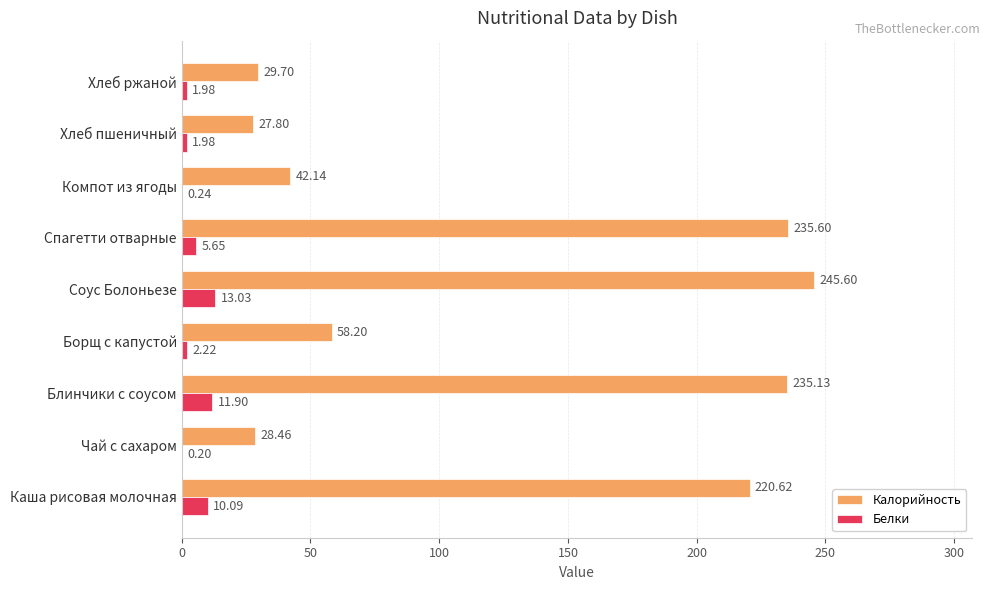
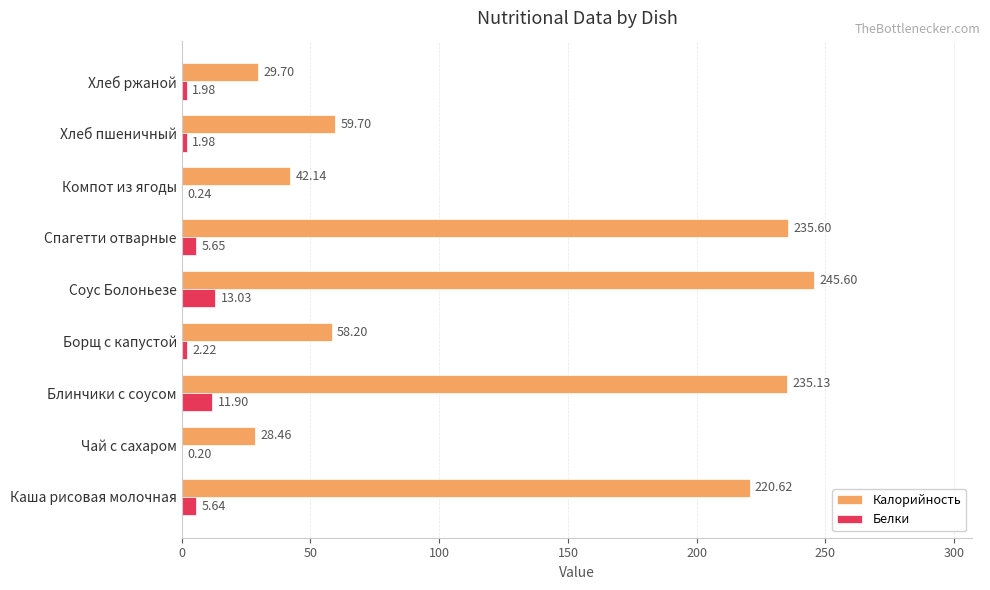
  {
    "Калорийность": {
      "Хлеб ржаной": 29.70,
-     "Хлеб пшеничный": 27.80,
+     "Хлеб пшеничный": 59.70,
      "Компот из ягоды": 42.14,
      "Спагетти отварные": 235.60,
      "Соус Болоньезе": 245.60,
      "Борщ с капустой": 58.20,
      "Блинчики с соусом": 235.13,
      "Чай с сахаром": 28.46,
      "Каша рисовая молочная": 220.62
    },
    "Белки": {
      "Хлеб ржаной": 1.98,
      "Хлеб пшеничный": 1.98,
      "Компот из ягоды": 0.24,
      "Спагетти отварные": 5.65,
      "Соус Болоньезе": 13.03,
      "Борщ с капустой": 2.22,
      "Блинчики с соусом": 11.90,
      "Чай с сахаром": 0.20,
-     "Каша рисовая молочная": 10.09
+     "Каша рисовая молочная": 5.64
    }
  }
